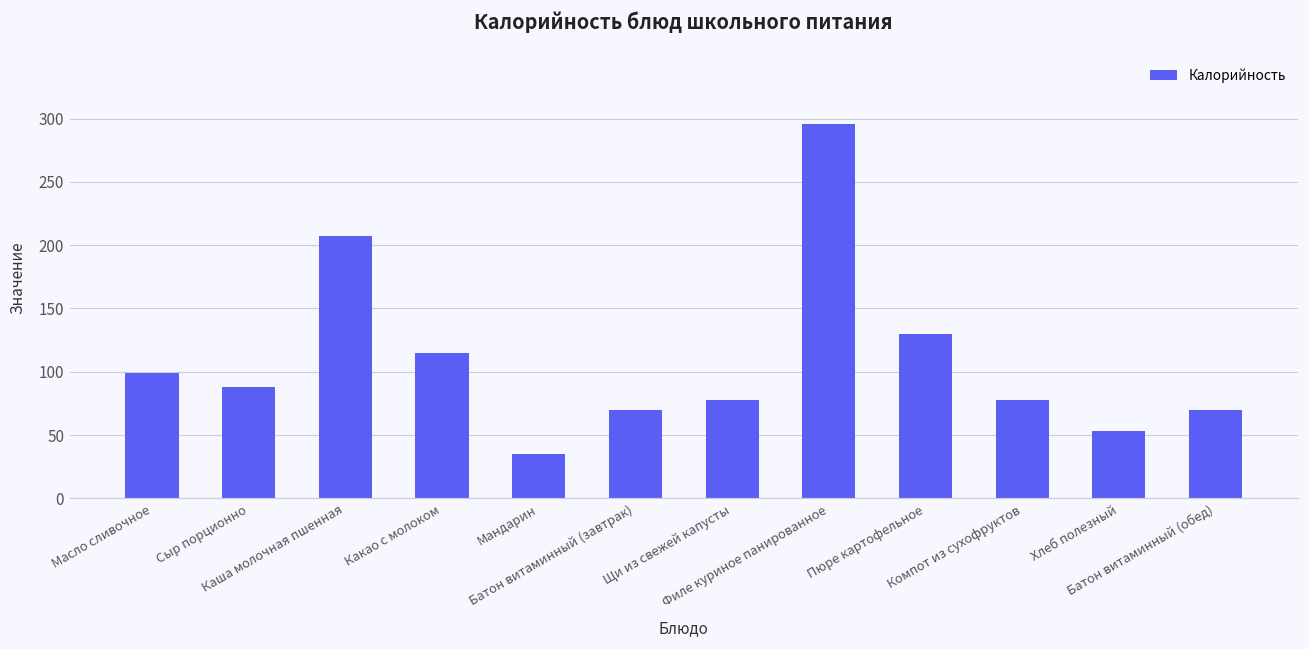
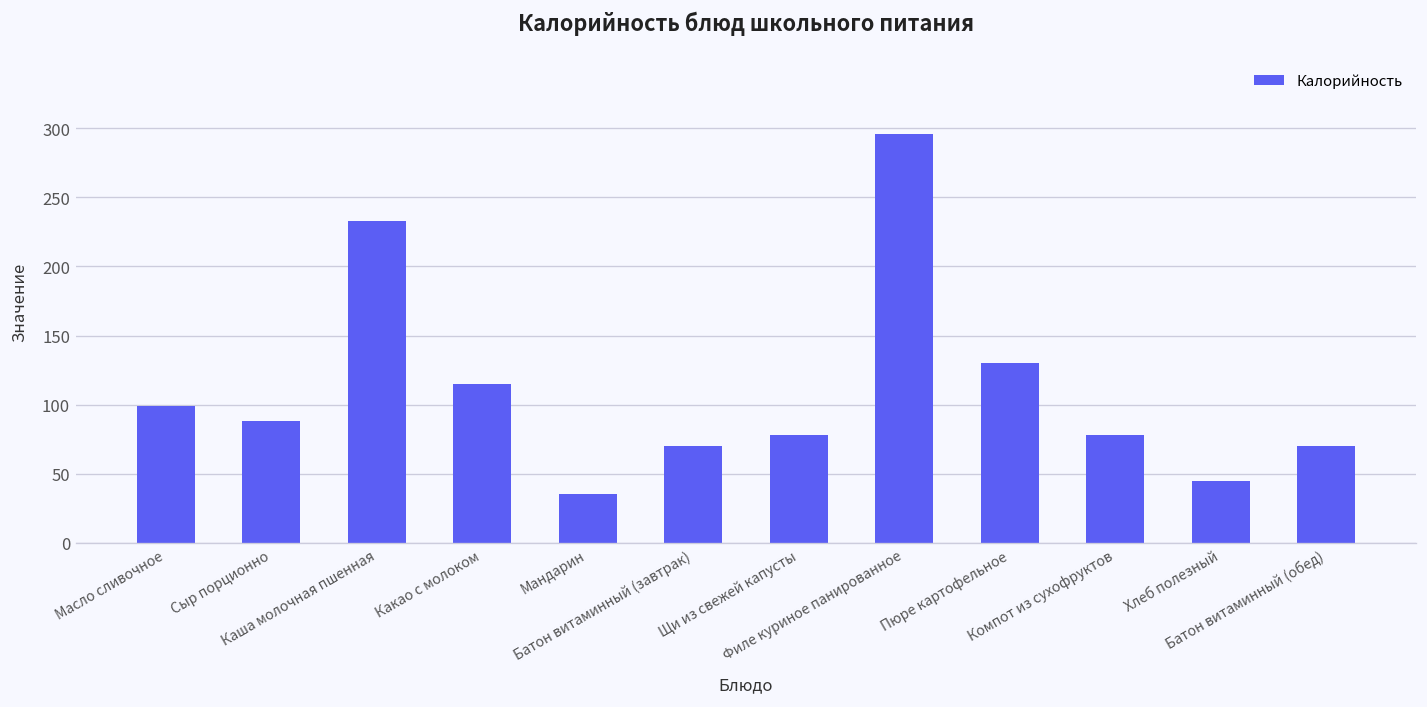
  {
    "Масло сливочное": 99,
    "Сыр порционно": 88,
-   "Каша молочная пшенная": 207,
+   "Каша молочная пшенная": 233,
    "Какао с молоком": 115,
    "Мандарин": 35,
    "Батон витаминный (завтрак)": 70,
    "Щи из свежей капусты": 78,
    "Филе куриное панированное": 296,
    "Пюре картофельное": 130,
    "Компот из сухофруктов": 78,
-   "Хлеб полезный": 53,
+   "Хлеб полезный": 45,
    "Батон витаминный (обед)": 70
  }
